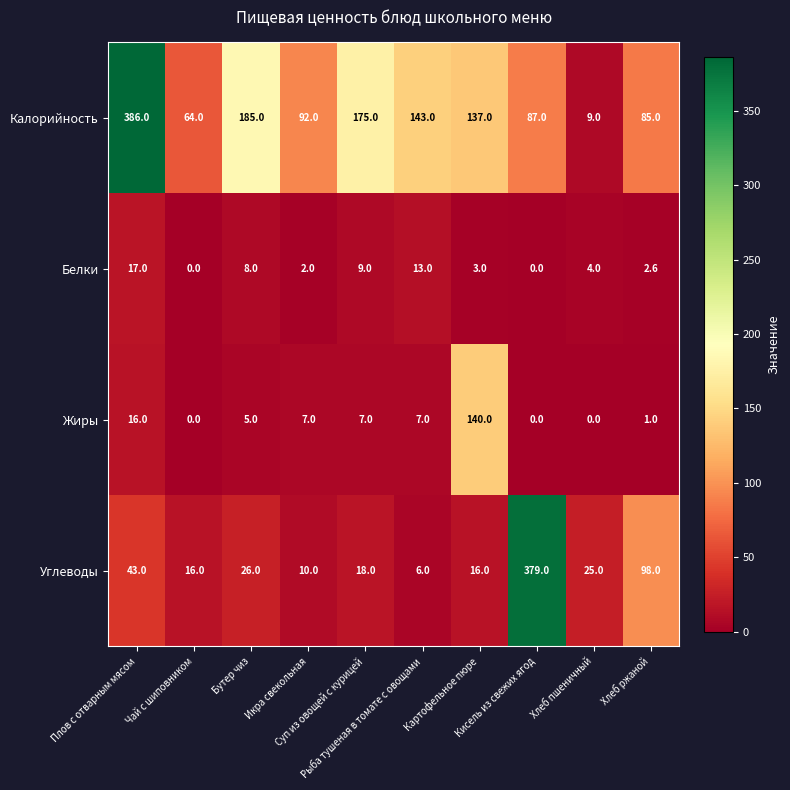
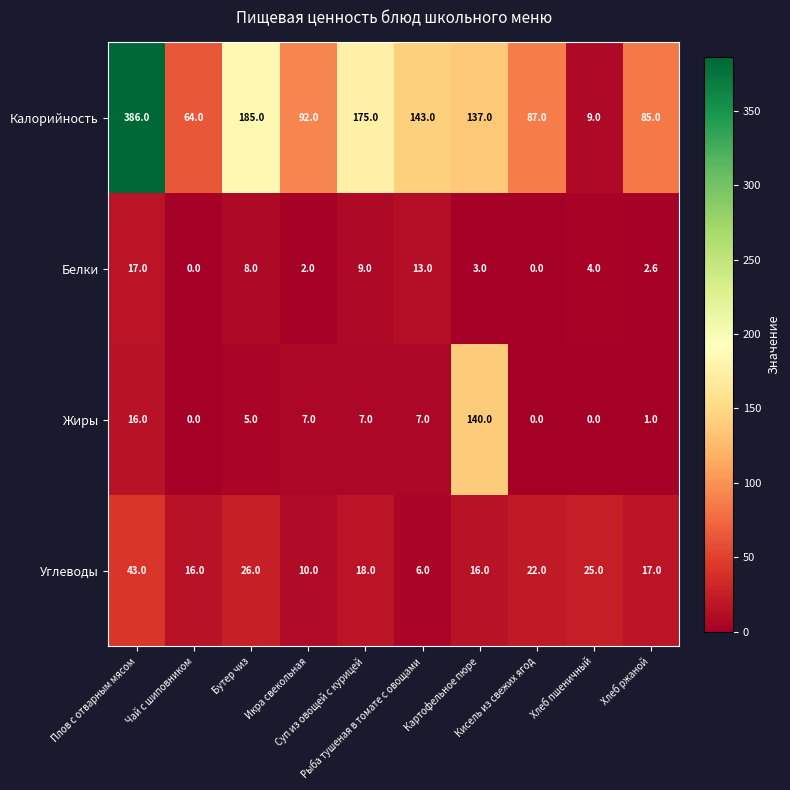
  {
    "Калорийность": {
      "Плов с отварным мясом": 386.0,
      "Чай с шиповником": 64.0,
      "Бутер чиз": 185.0,
      "Икра свекольная": 92.0,
      "Суп из овощей с курицей": 175.0,
      "Рыба тушеная в томате с овощами": 143.0,
      "Картофельное пюре": 137.0,
      "Кисель из свежих ягод": 87.0,
      "Хлеб пшеничный": 9.0,
      "Хлеб ржаной": 85.0
    },
    "Белки": {
      "Плов с отварным мясом": 17.0,
      "Чай с шиповником": 0.0,
      "Бутер чиз": 8.0,
      "Икра свекольная": 2.0,
      "Суп из овощей с курицей": 9.0,
      "Рыба тушеная в томате с овощами": 13.0,
      "Картофельное пюре": 3.0,
      "Кисель из свежих ягод": 0.0,
      "Хлеб пшеничный": 4.0,
      "Хлеб ржаной": 2.6
    },
    "Жиры": {
      "Плов с отварным мясом": 16.0,
      "Чай с шиповником": 0.0,
      "Бутер чиз": 5.0,
      "Икра свекольная": 7.0,
      "Суп из овощей с курицей": 7.0,
      "Рыба тушеная в томате с овощами": 7.0,
      "Картофельное пюре": 140.0,
      "Кисель из свежих ягод": 0.0,
      "Хлеб пшеничный": 0.0,
      "Хлеб ржаной": 1.0
    },
    "Углеводы": {
      "Плов с отварным мясом": 43.0,
      "Чай с шиповником": 16.0,
      "Бутер чиз": 26.0,
      "Икра свекольная": 10.0,
      "Суп из овощей с курицей": 18.0,
      "Рыба тушеная в томате с овощами": 6.0,
      "Картофельное пюре": 16.0,
-     "Кисель из свежих ягод": 379.0,
+     "Кисель из свежих ягод": 22.0,
      "Хлеб пшеничный": 25.0,
-     "Хлеб ржаной": 98.0
+     "Хлеб ржаной": 17.0
    }
  }
